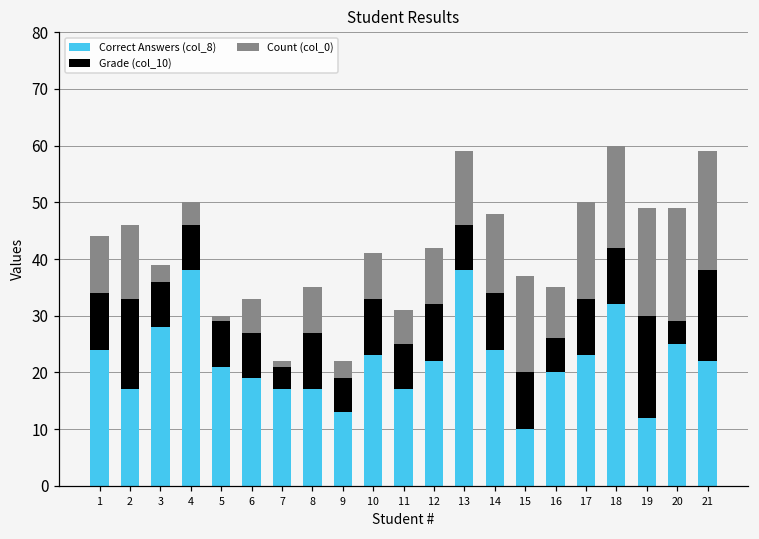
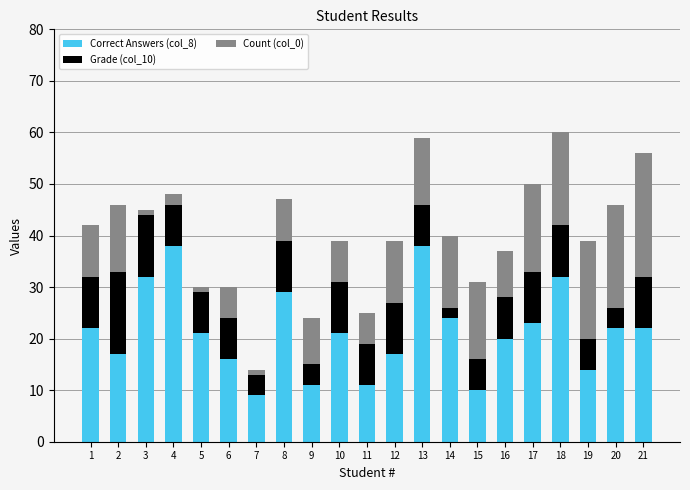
  {
    "Correct Answers (col_8)": {
-     "1": 24,
+     "1": 22,
      "2": 17,
-     "3": 28,
+     "3": 32,
      "4": 38,
      "5": 21,
-     "6": 19,
-     "7": 17,
-     "8": 17,
-     "9": 13,
-     "10": 23,
-     "11": 17,
-     "12": 22,
+     "6": 16,
+     "7": 9,
+     "8": 29,
+     "9": 11,
+     "10": 21,
+     "11": 11,
+     "12": 17,
      "13": 38,
      "14": 24,
      "15": 10,
      "16": 20,
      "17": 23,
      "18": 32,
-     "19": 12,
-     "20": 25,
+     "19": 14,
+     "20": 22,
      "21": 22
    },
    "Grade (col_10)": {
      "1": 10,
      "2": 16,
-     "3": 8,
+     "3": 12,
      "4": 8,
      "5": 8,
      "6": 8,
      "7": 4,
      "8": 10,
-     "9": 6,
+     "9": 4,
      "10": 10,
      "11": 8,
      "12": 10,
      "13": 8,
-     "14": 10,
-     "15": 10,
-     "16": 6,
+     "14": 2,
+     "15": 6,
+     "16": 8,
      "17": 10,
      "18": 10,
-     "19": 18,
+     "19": 6,
      "20": 4,
-     "21": 16
+     "21": 10
    },
    "Count (col_0)": {
      "1": 10,
      "2": 13,
-     "3": 3,
-     "4": 4,
+     "3": 1,
+     "4": 2,
      "5": 1,
      "6": 6,
      "7": 1,
      "8": 8,
-     "9": 3,
+     "9": 9,
      "10": 8,
      "11": 6,
-     "12": 10,
+     "12": 12,
      "13": 13,
      "14": 14,
-     "15": 17,
+     "15": 15,
      "16": 9,
      "17": 17,
      "18": 18,
      "19": 19,
      "20": 20,
-     "21": 21
+     "21": 24
    }
  }
